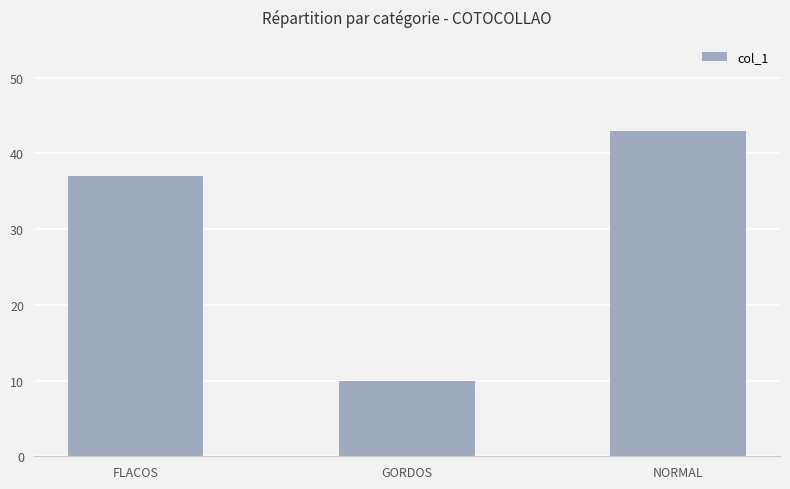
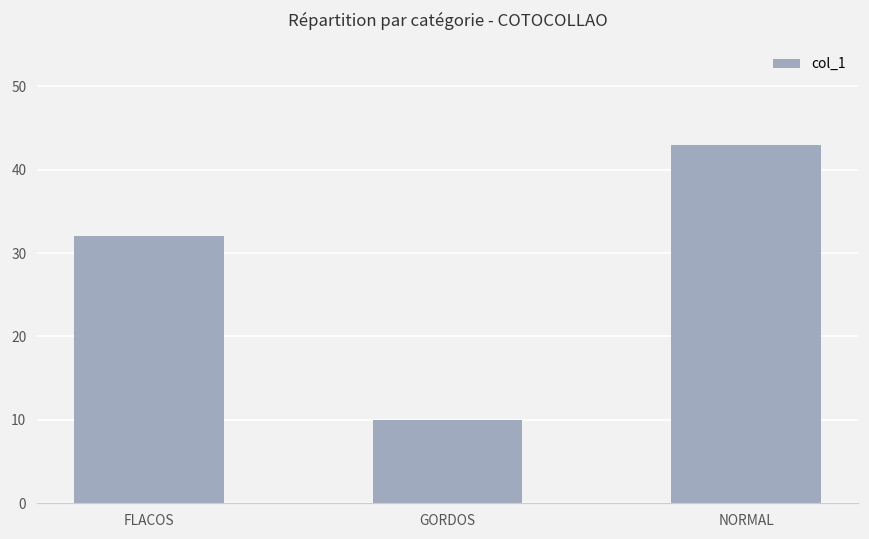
  {
-   "FLACOS": 37,
+   "FLACOS": 32,
    "GORDOS": 10,
    "NORMAL": 43
  }
